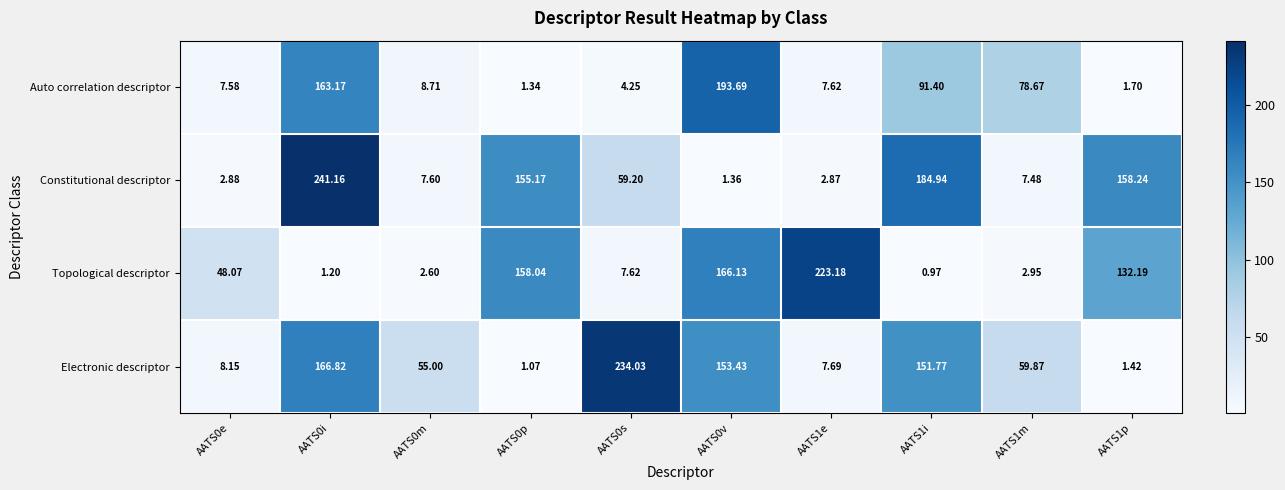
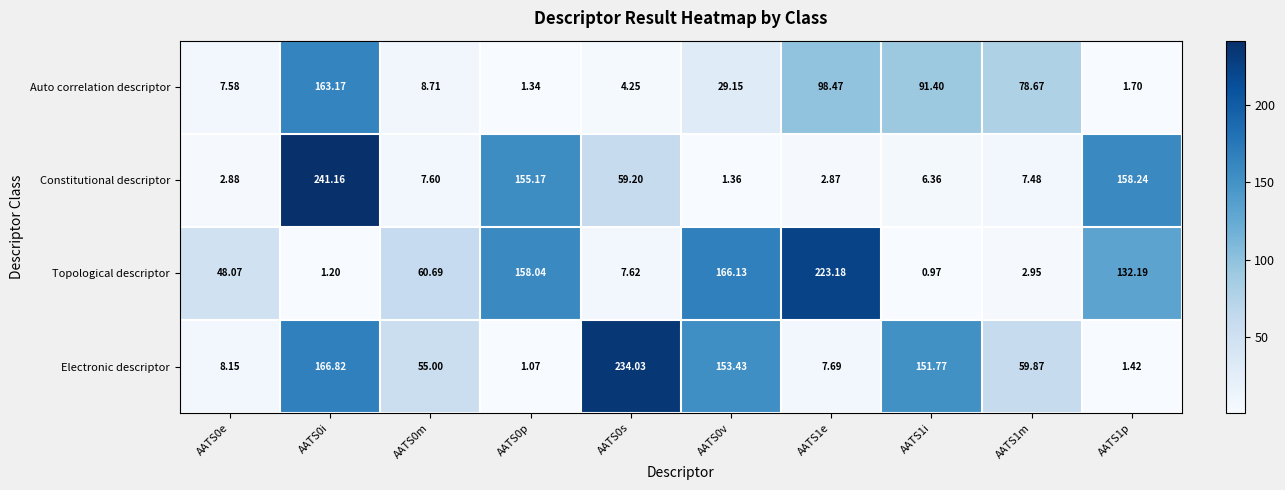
  {
    "Auto correlation descriptor": {
      "AATS0e": 7.58,
      "AATS0i": 163.17,
      "AATS0m": 8.71,
      "AATS0p": 1.34,
      "AATS0s": 4.25,
-     "AATS0v": 193.69,
-     "AATS1e": 7.62,
+     "AATS0v": 29.15,
+     "AATS1e": 98.47,
      "AATS1i": 91.40,
      "AATS1m": 78.67,
      "AATS1p": 1.70
    },
    "Constitutional descriptor": {
      "AATS0e": 2.88,
      "AATS0i": 241.16,
      "AATS0m": 7.60,
      "AATS0p": 155.17,
      "AATS0s": 59.20,
      "AATS0v": 1.36,
      "AATS1e": 2.87,
-     "AATS1i": 184.94,
+     "AATS1i": 6.36,
      "AATS1m": 7.48,
      "AATS1p": 158.24
    },
    "Topological descriptor": {
      "AATS0e": 48.07,
      "AATS0i": 1.20,
-     "AATS0m": 2.60,
+     "AATS0m": 60.69,
      "AATS0p": 158.04,
      "AATS0s": 7.62,
      "AATS0v": 166.13,
      "AATS1e": 223.18,
      "AATS1i": 0.97,
      "AATS1m": 2.95,
      "AATS1p": 132.19
    },
    "Electronic descriptor": {
      "AATS0e": 8.15,
      "AATS0i": 166.82,
      "AATS0m": 55.00,
      "AATS0p": 1.07,
      "AATS0s": 234.03,
      "AATS0v": 153.43,
      "AATS1e": 7.69,
      "AATS1i": 151.77,
      "AATS1m": 59.87,
      "AATS1p": 1.42
    }
  }
